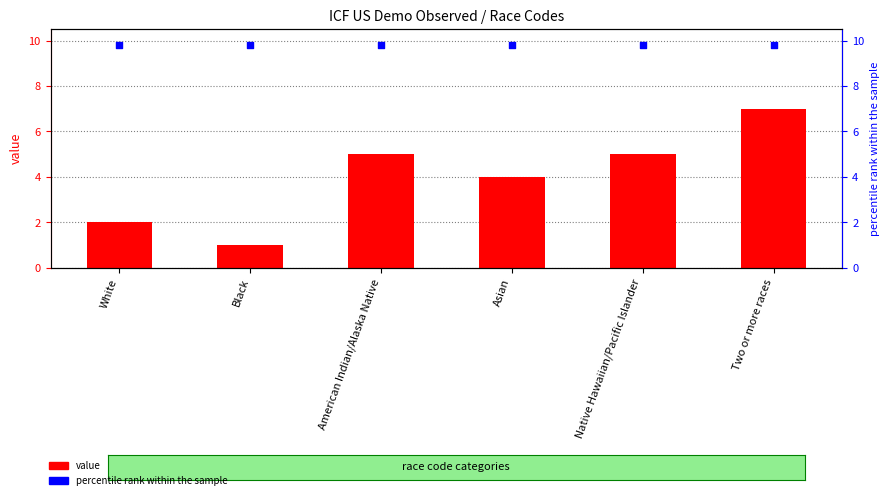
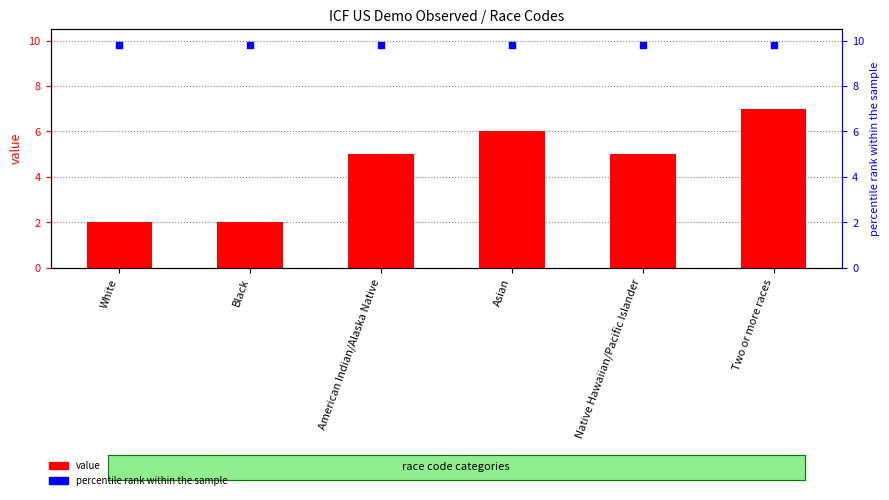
  {
    "value": {
      "White": 2,
-     "Black": 1,
+     "Black": 2,
      "American Indian/Alaska Native": 5,
-     "Asian": 4,
+     "Asian": 6,
      "Native Hawaiian/Pacific Islander": 5,
      "Two or more races": 7
    }
  }
